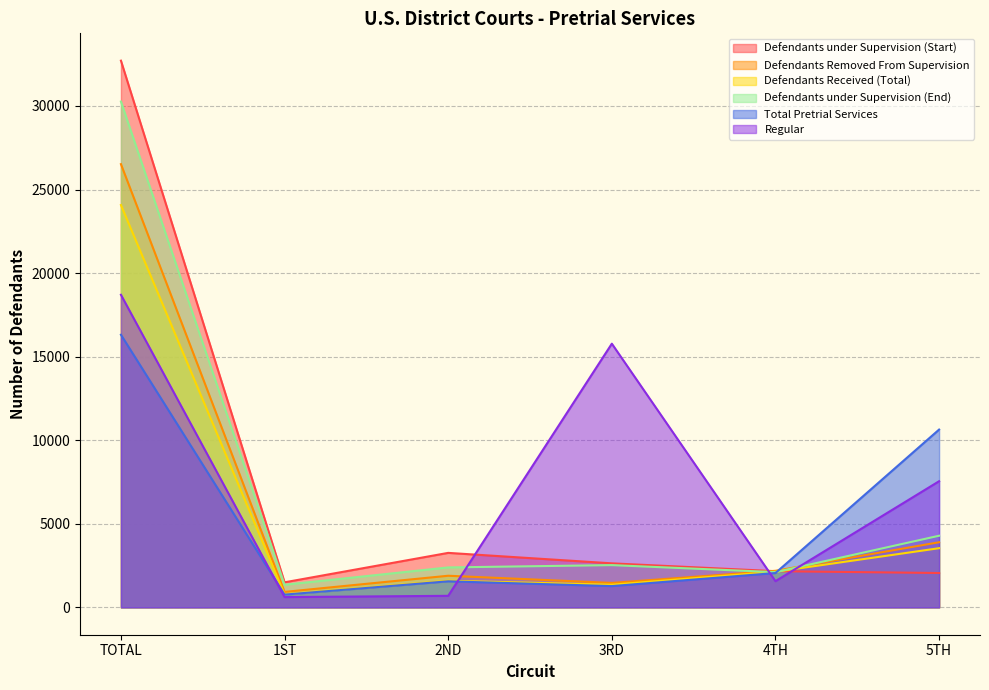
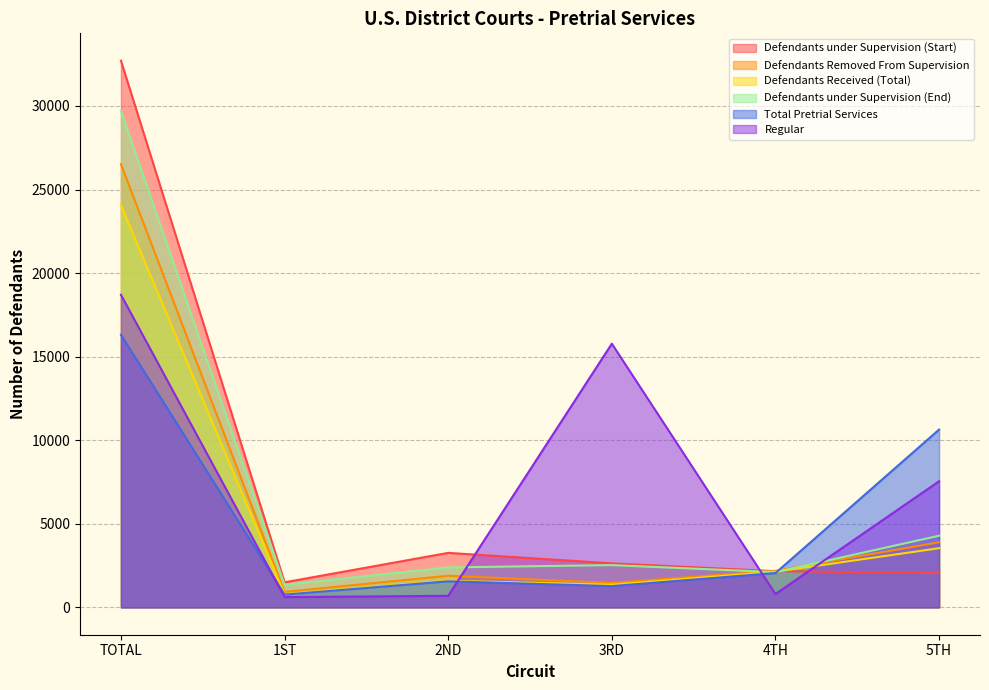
  {
    "Defendants under Supervision (Start)": {
      "TOTAL": 32700,
      "2ND": 3300,
      "5TH": 2100
    },
    "Defendants under Supervision (End)": {
-     "TOTAL": 30300,
+     "TOTAL": 29700,
      "2ND": 2400,
      "5TH": 4300
    },
    "Total Pretrial Services": {
      "TOTAL": 16300,
      "5TH": 10600
    },
    "Regular": {
      "TOTAL": 18700,
      "2ND": 700,
      "3RD": 15800,
-     "4TH": 1600,
+     "4TH": 800,
      "5TH": 7500
    }
  }
